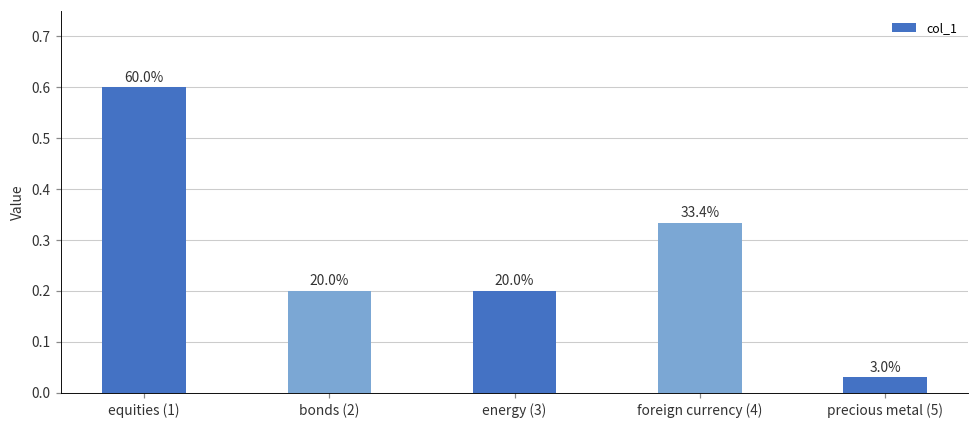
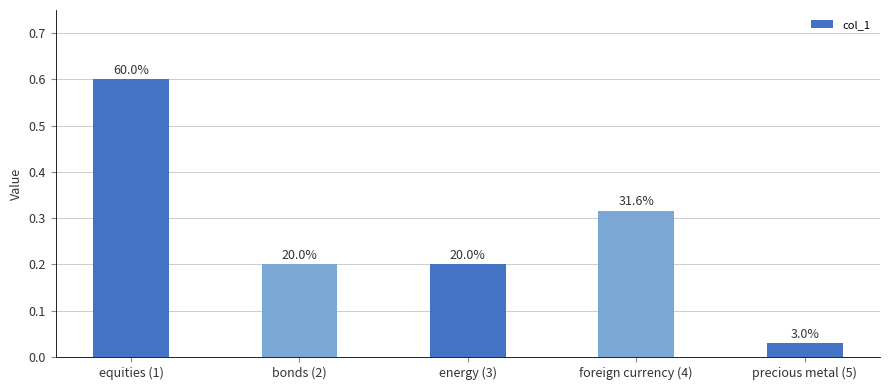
  {
    "equities (1)": "60.0%",
    "bonds (2)": "20.0%",
    "energy (3)": "20.0%",
-   "foreign currency (4)": "33.4%",
+   "foreign currency (4)": "31.6%",
    "precious metal (5)": "3.0%"
  }
